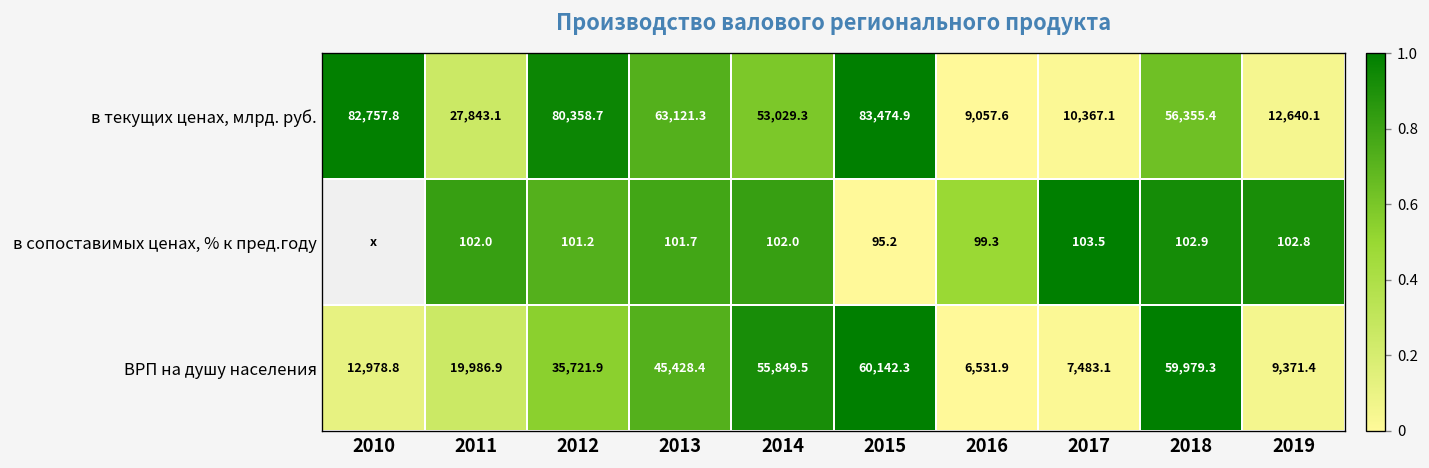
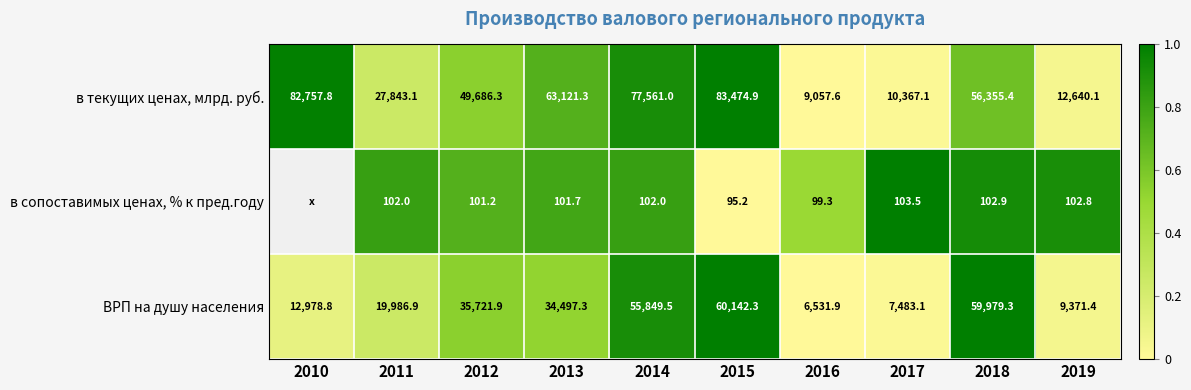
  {
    "в текущих ценах, млрд. руб.": {
      "2010": "82,757.8",
      "2011": "27,843.1",
-     "2012": "80,358.7",
+     "2012": "49,686.3",
      "2013": "63,121.3",
-     "2014": "53,029.3",
+     "2014": "77,561.0",
      "2015": "83,474.9",
      "2016": "9,057.6",
      "2017": "10,367.1",
      "2018": "56,355.4",
      "2019": "12,640.1"
    },
    "в сопоставимых ценах, % к пред.году": {
      "2011": "102.0",
      "2012": "101.2",
      "2013": "101.7",
      "2014": "102.0",
      "2015": "95.2",
      "2016": "99.3",
      "2017": "103.5",
      "2018": "102.9",
      "2019": "102.8"
    },
    "ВРП на душу населения": {
      "2010": "12,978.8",
      "2011": "19,986.9",
      "2012": "35,721.9",
-     "2013": "45,428.4",
+     "2013": "34,497.3",
      "2014": "55,849.5",
      "2015": "60,142.3",
      "2016": "6,531.9",
      "2017": "7,483.1",
      "2018": "59,979.3",
      "2019": "9,371.4"
    }
  }
